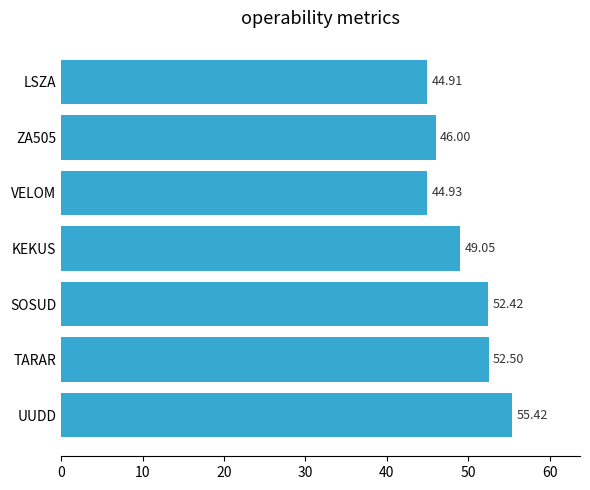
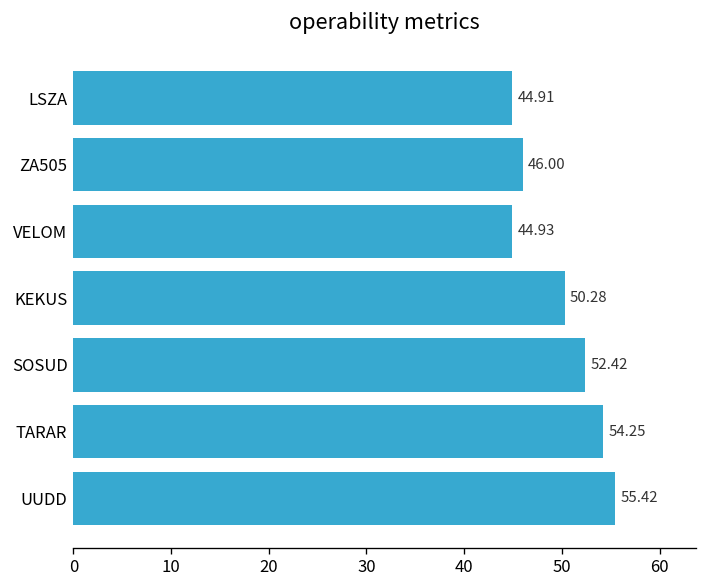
  {
    "LSZA": 44.91,
    "ZA505": 46.00,
    "VELOM": 44.93,
-   "KEKUS": 49.05,
+   "KEKUS": 50.28,
    "SOSUD": 52.42,
-   "TARAR": 52.50,
+   "TARAR": 54.25,
    "UUDD": 55.42
  }
